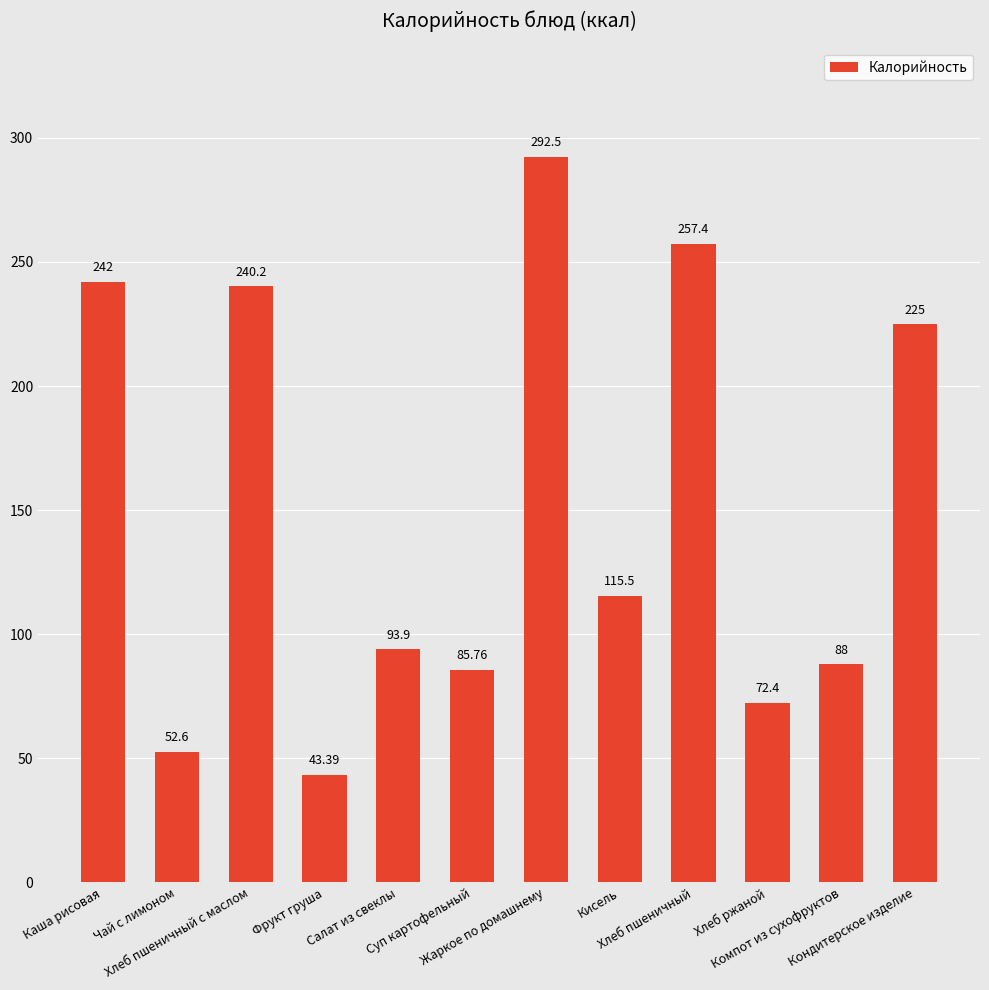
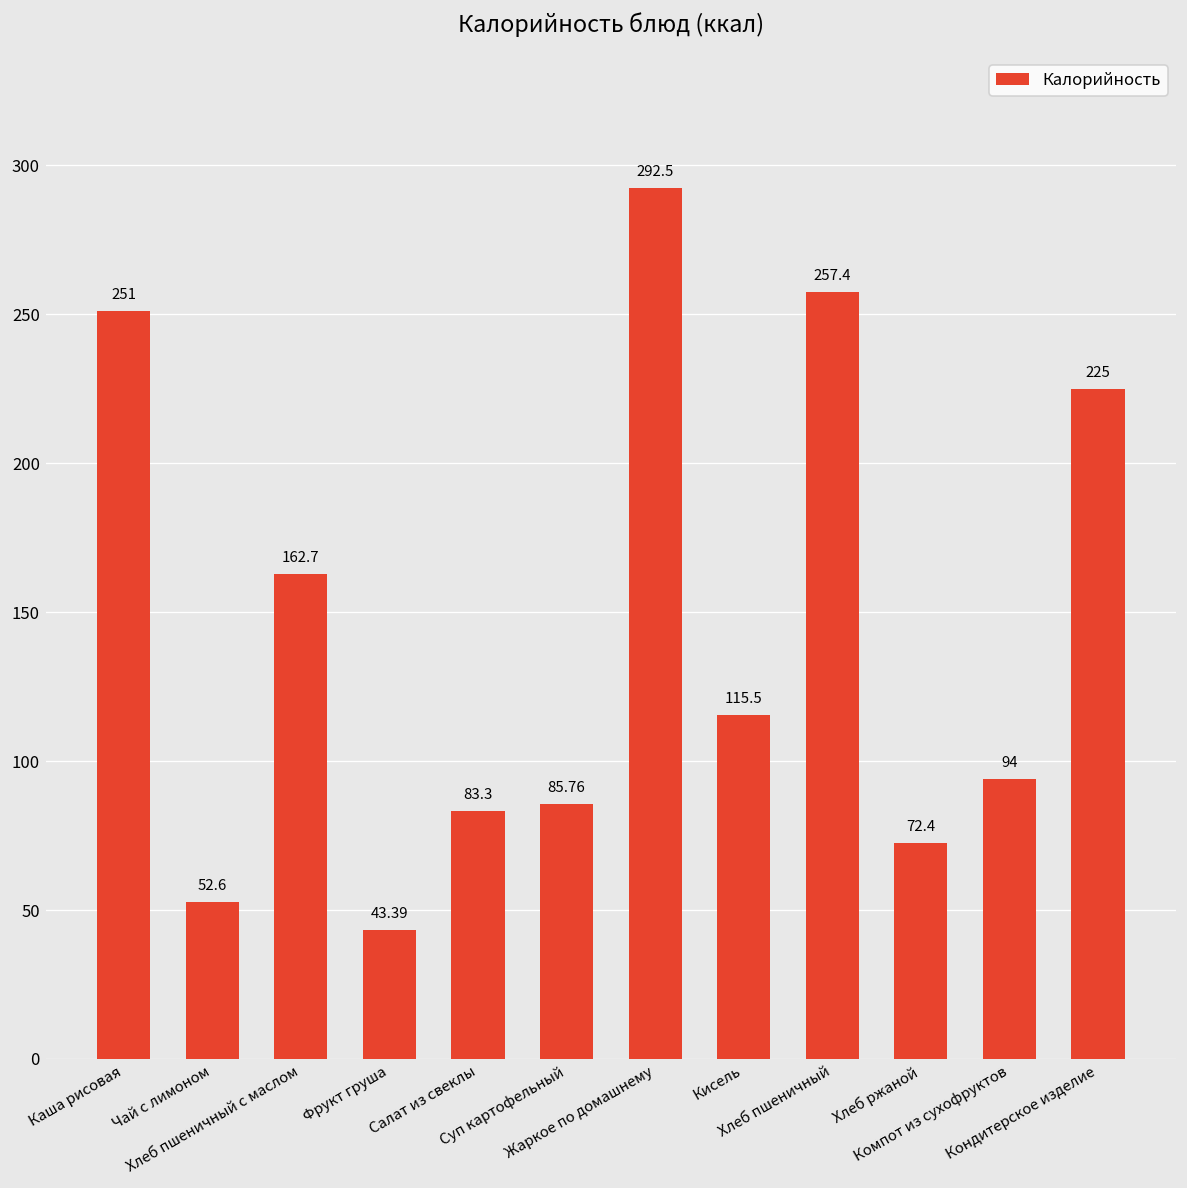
  {
-   "Каша рисовая": 242,
+   "Каша рисовая": 251,
    "Чай с лимоном": 52.6,
-   "Хлеб пшеничный с маслом": 240.2,
+   "Хлеб пшеничный с маслом": 162.7,
    "Фрукт груша": 43.39,
-   "Салат из свеклы": 93.9,
+   "Салат из свеклы": 83.3,
    "Суп картофельный": 85.76,
    "Жаркое по домашнему": 292.5,
    "Кисель": 115.5,
    "Хлеб пшеничный": 257.4,
    "Хлеб ржаной": 72.4,
-   "Компот из сухофруктов": 88,
+   "Компот из сухофруктов": 94,
    "Кондитерское изделие": 225
  }
